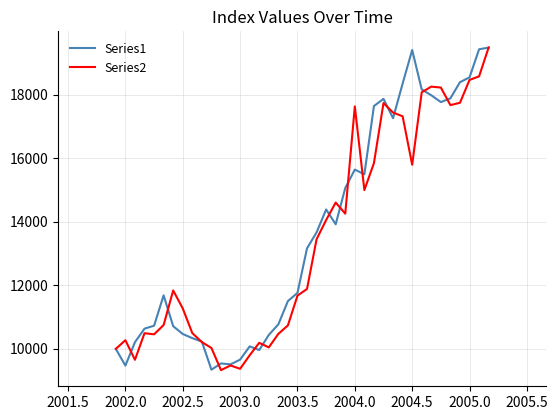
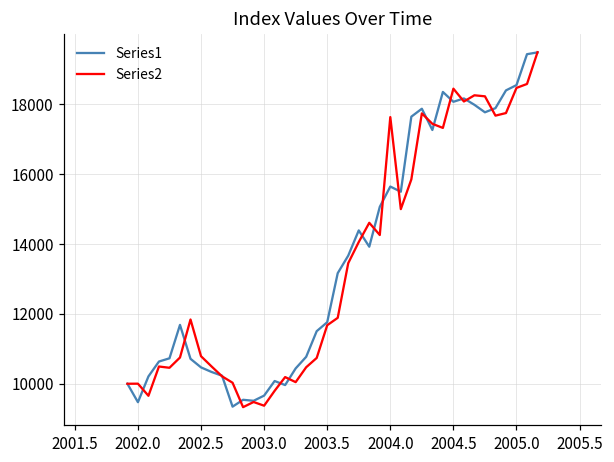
  {
    "Series1": {
      "2002.0": 9500,
      "2002.5": 10500,
      "2003.0": 9700,
      "2003.5": 11800,
      "2004.0": 15600,
-     "2004.5": 19400
+     "2004.5": 18100
    },
    "Series2": {
-     "2002.0": 10300,
-     "2002.5": 11300,
+     "2002.0": 10000,
+     "2002.5": 10800,
      "2003.0": 9400,
      "2003.5": 11700,
      "2004.0": 17600,
-     "2004.5": 15800
+     "2004.5": 18400
    }
  }
